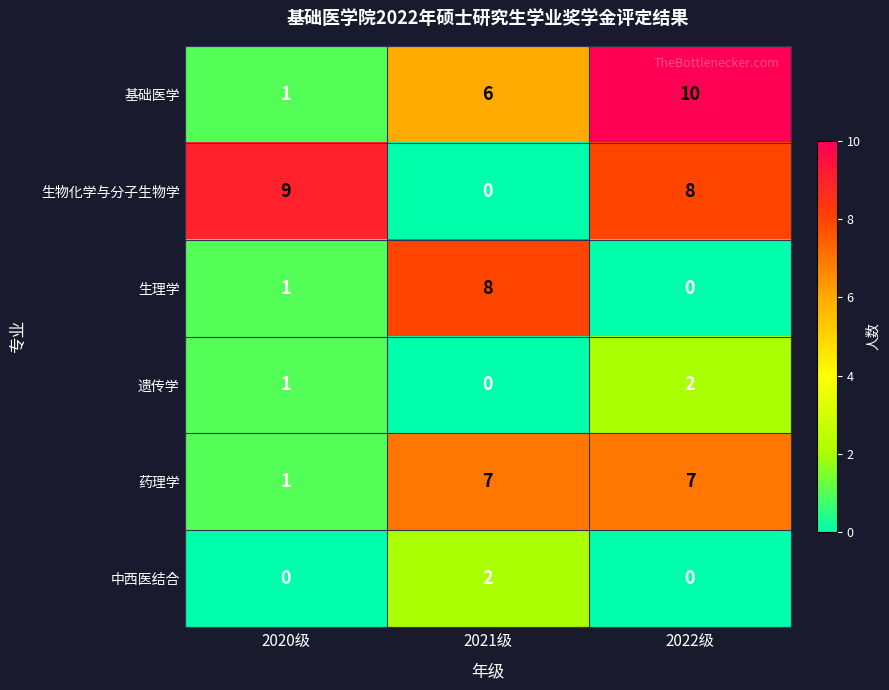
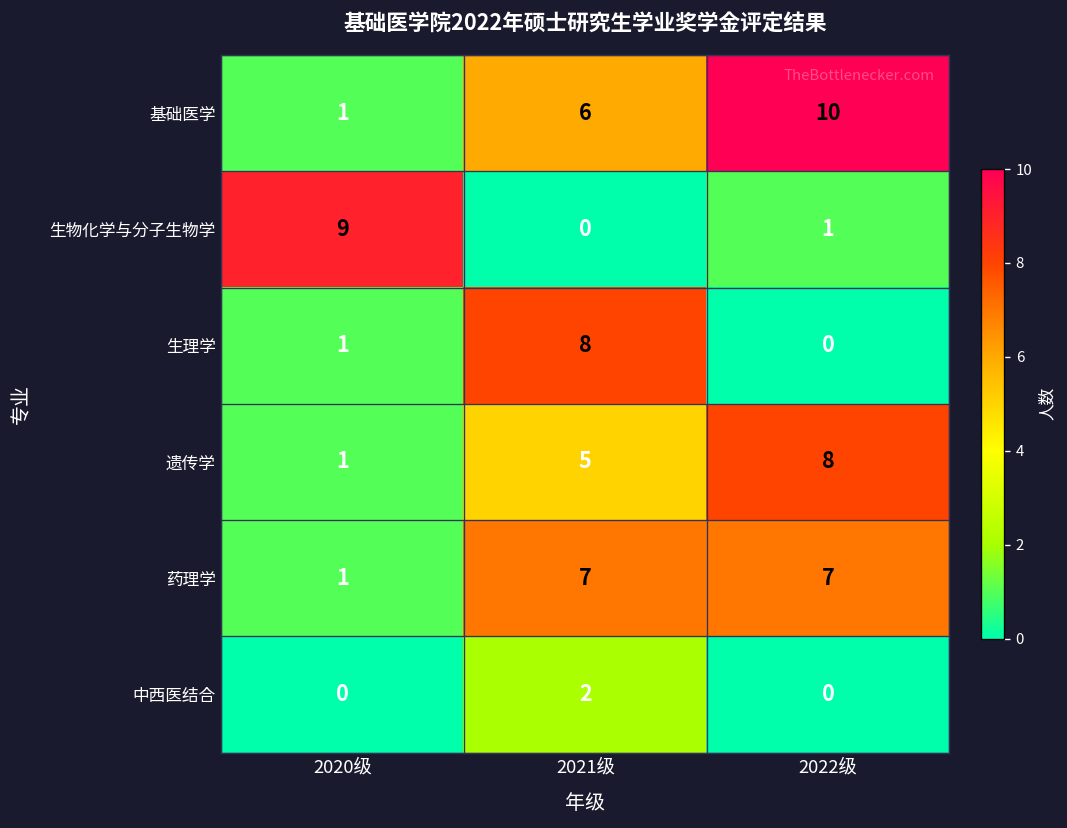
  {
    "基础医学": {
      "2020级": 1,
      "2021级": 6
    },
    "生物化学与分子生物学": {
      "2020级": 9,
      "2021级": 0,
-     "2022级": 8
+     "2022级": 1
    },
    "生理学": {
      "2020级": 1,
      "2021级": 8,
      "2022级": 0
    },
    "遗传学": {
      "2020级": 1,
-     "2021级": 0,
-     "2022级": 2
+     "2021级": 5,
+     "2022级": 8
    },
    "药理学": {
      "2020级": 1,
      "2021级": 7,
      "2022级": 7
    },
    "中西医结合": {
      "2020级": 0,
      "2021级": 2,
      "2022级": 0
    }
  }
